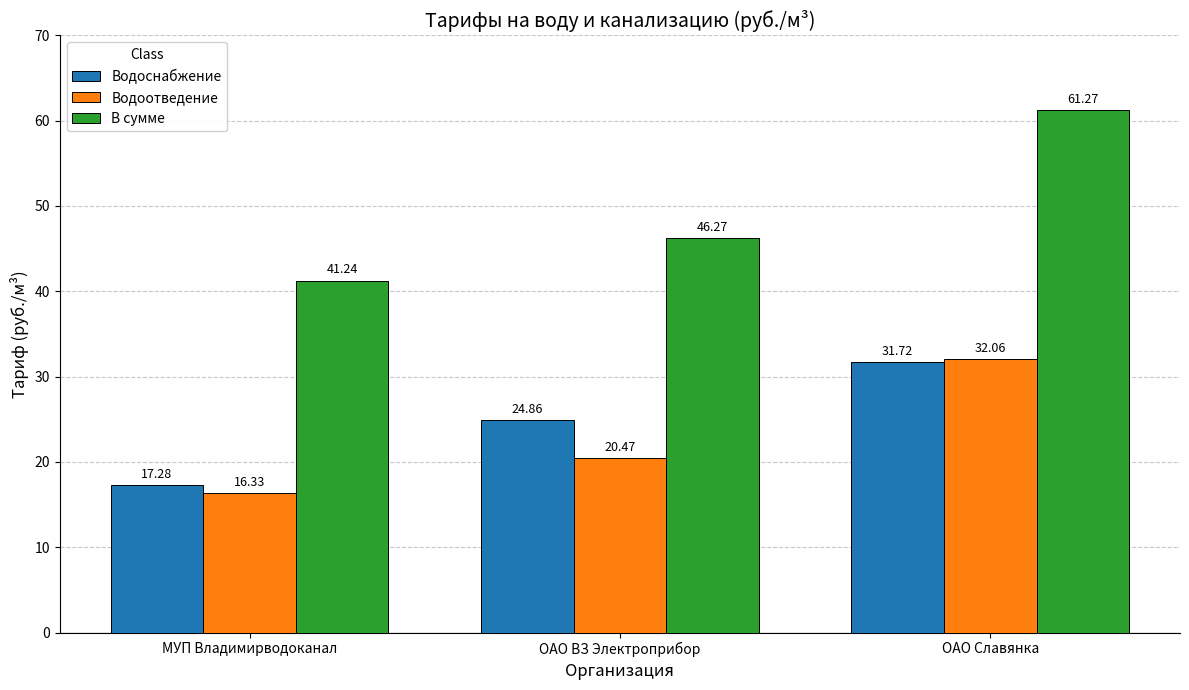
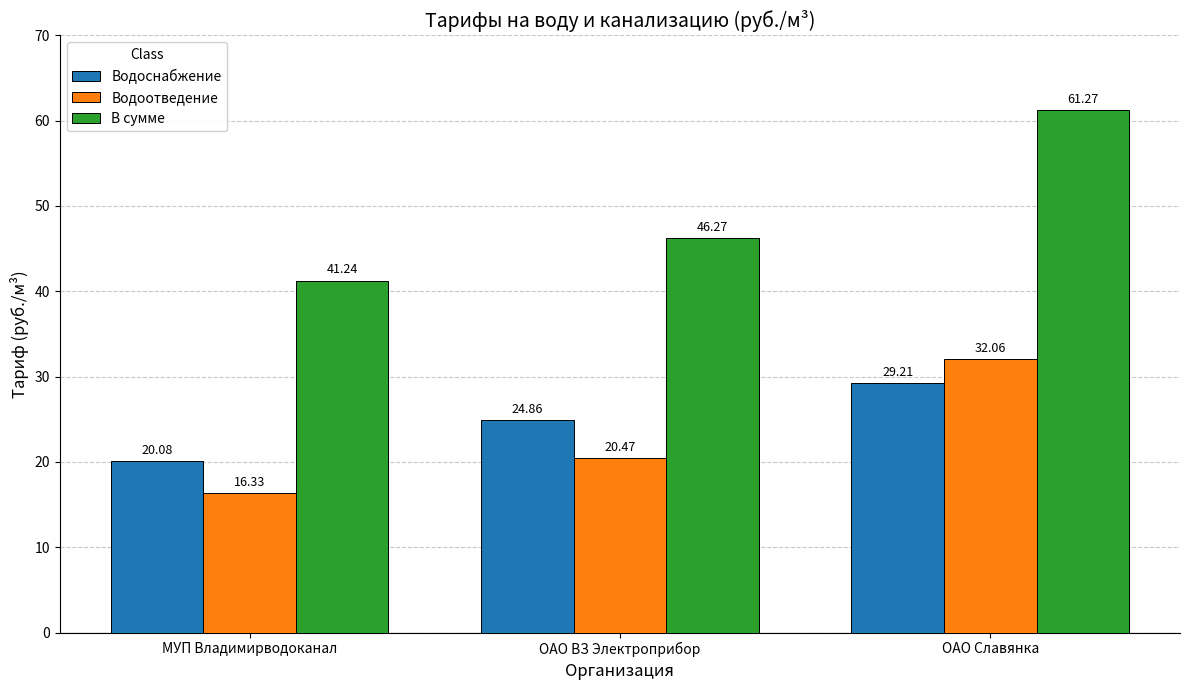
  {
    "Водоснабжение": {
-     "МУП Владимирводоканал": 17.28,
+     "МУП Владимирводоканал": 20.08,
      "ОАО ВЗ Электроприбор": 24.86,
-     "ОАО Славянка": 31.72
+     "ОАО Славянка": 29.21
    },
    "Водоотведение": {
      "МУП Владимирводоканал": 16.33,
      "ОАО ВЗ Электроприбор": 20.47,
      "ОАО Славянка": 32.06
    },
    "В сумме": {
      "МУП Владимирводоканал": 41.24,
      "ОАО ВЗ Электроприбор": 46.27,
      "ОАО Славянка": 61.27
    }
  }
